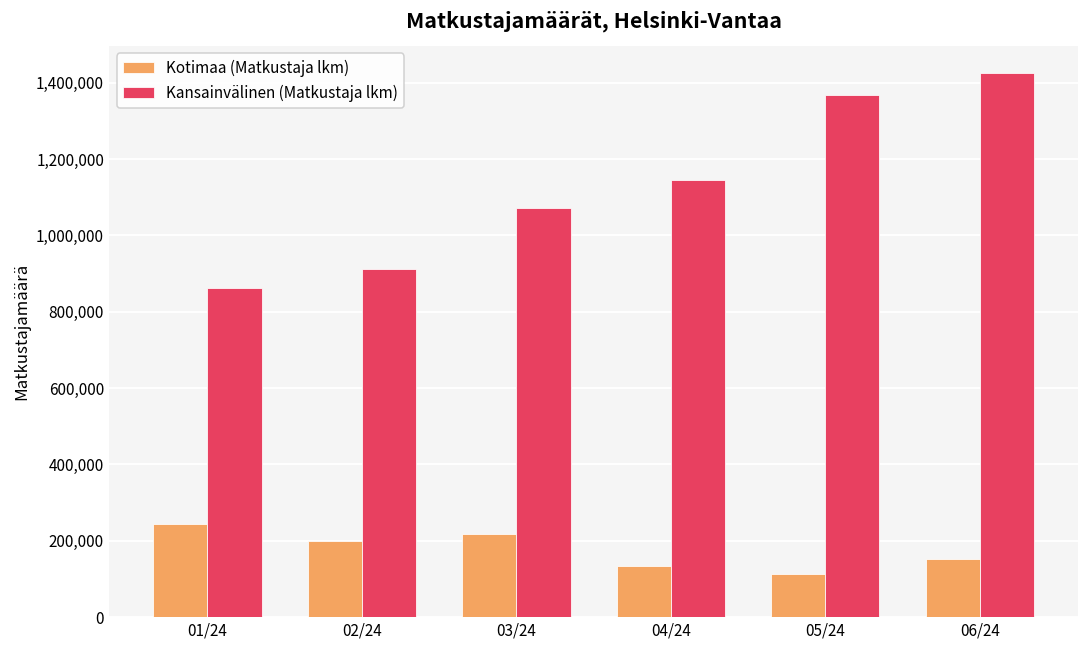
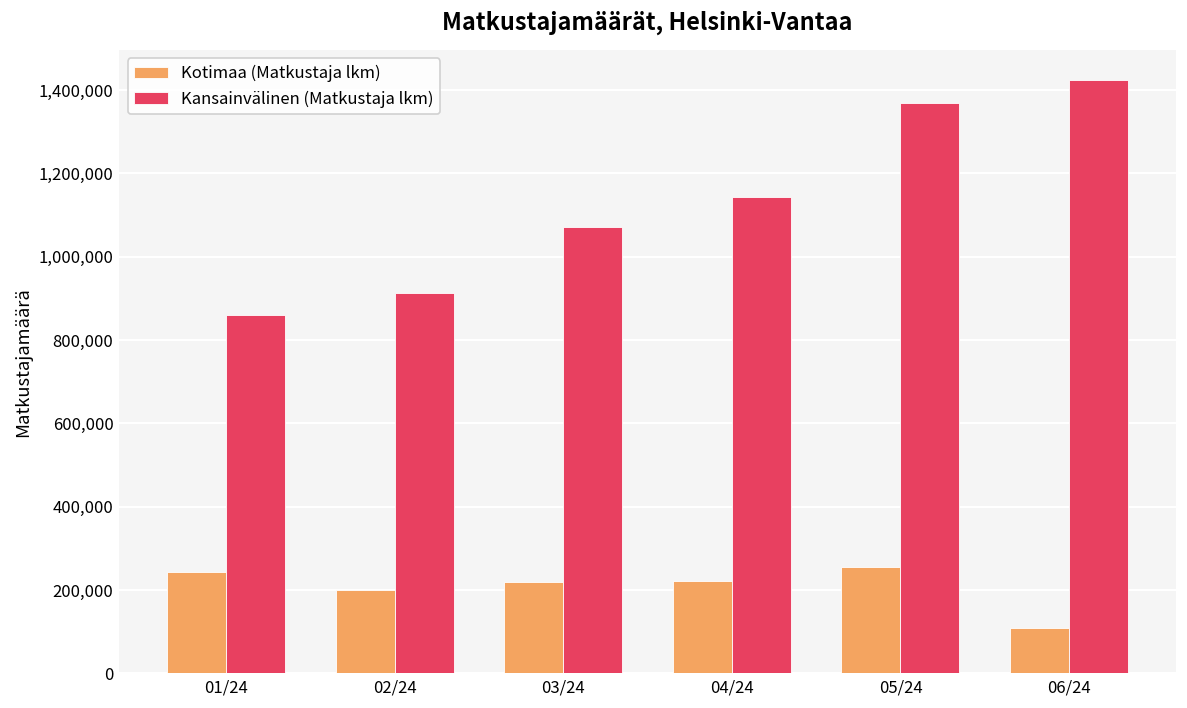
  {
    "Kotimaa (Matkustaja lkm)": {
      "01/24": "240,000",
      "02/24": "200,000",
      "03/24": "220,000",
-     "04/24": "140,000",
-     "05/24": "110,000",
-     "06/24": "150,000"
+     "04/24": "220,000",
+     "05/24": "260,000",
+     "06/24": "110,000"
    },
    "Kansainvälinen (Matkustaja lkm)": {
      "01/24": "860,000",
      "02/24": "910,000",
      "03/24": "1,070,000",
      "04/24": "1,140,000",
      "05/24": "1,370,000",
      "06/24": "1,430,000"
    }
  }
